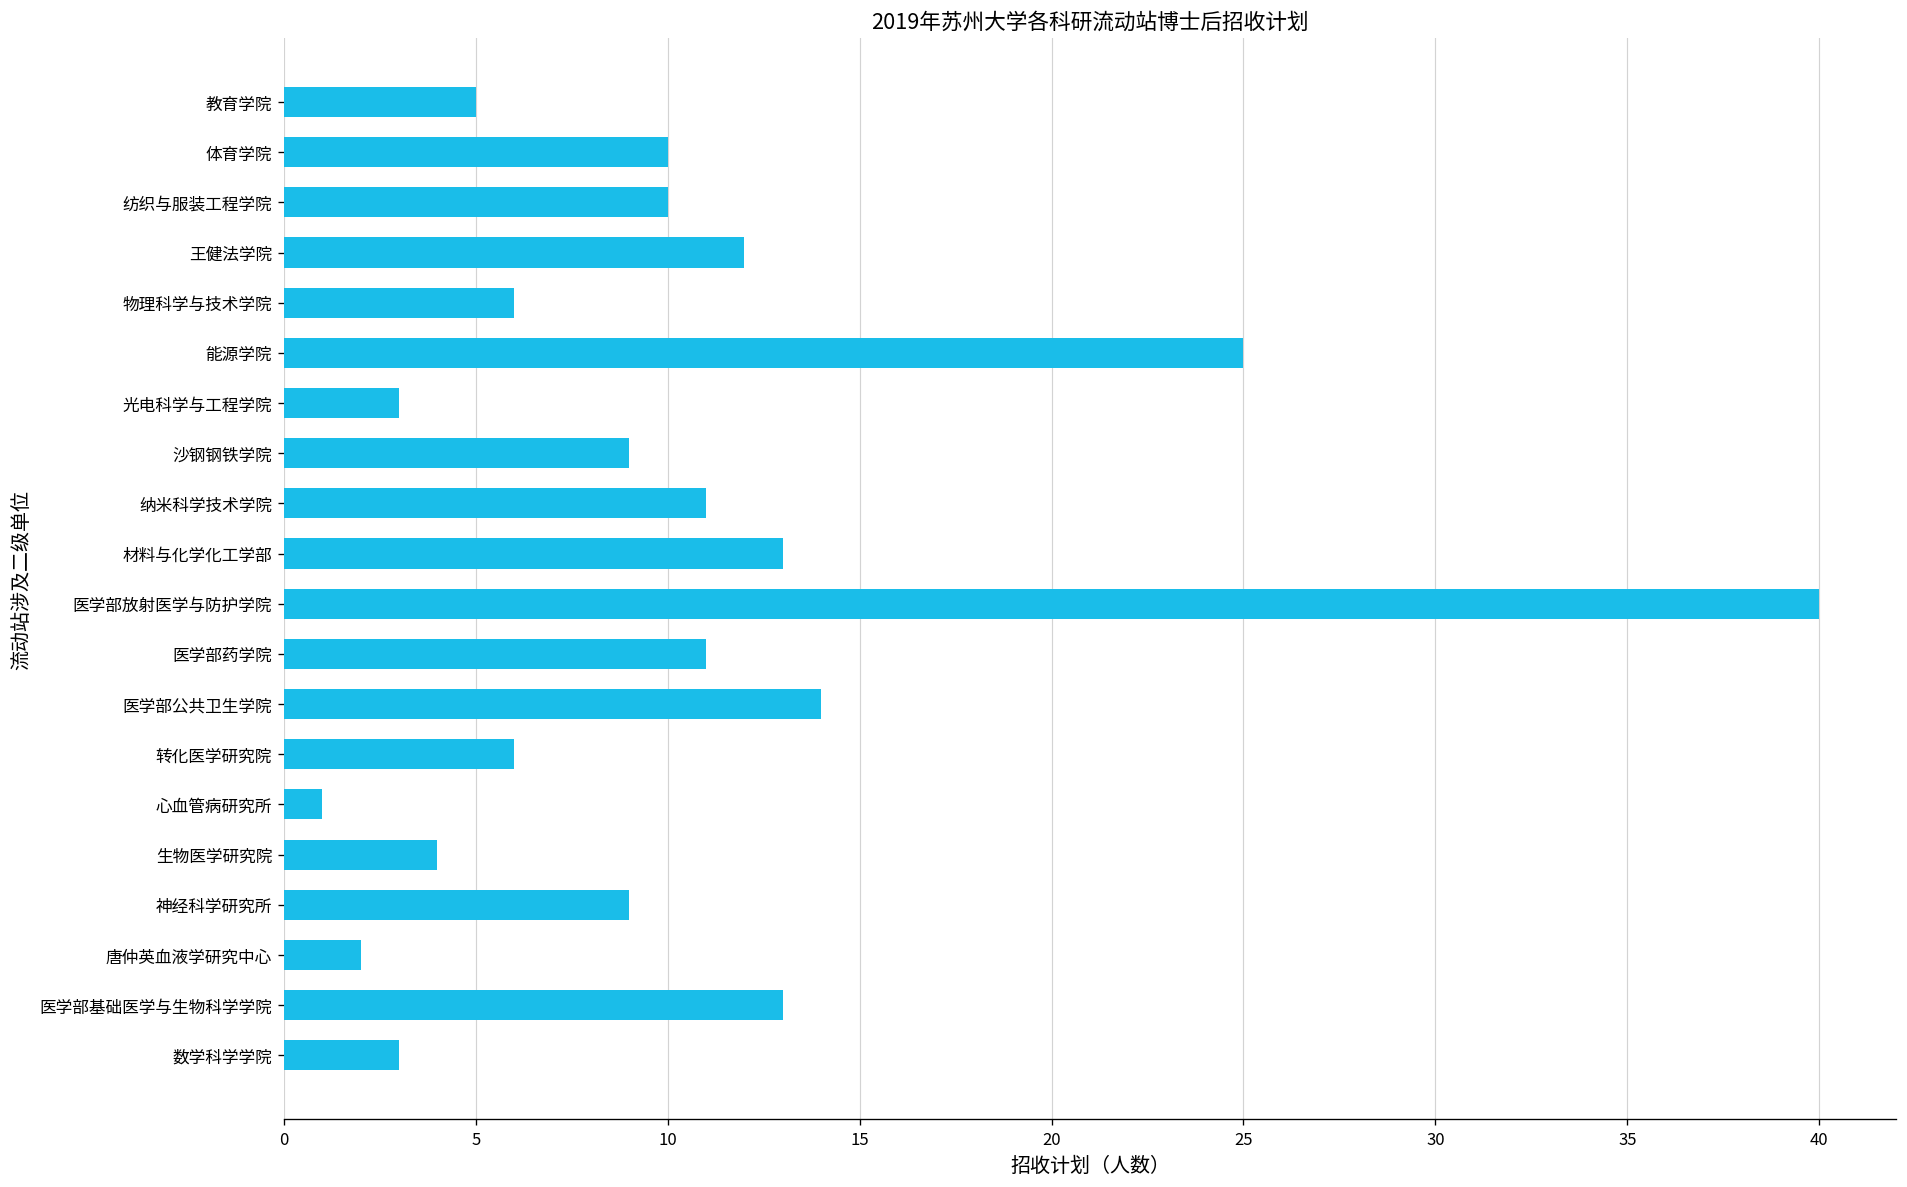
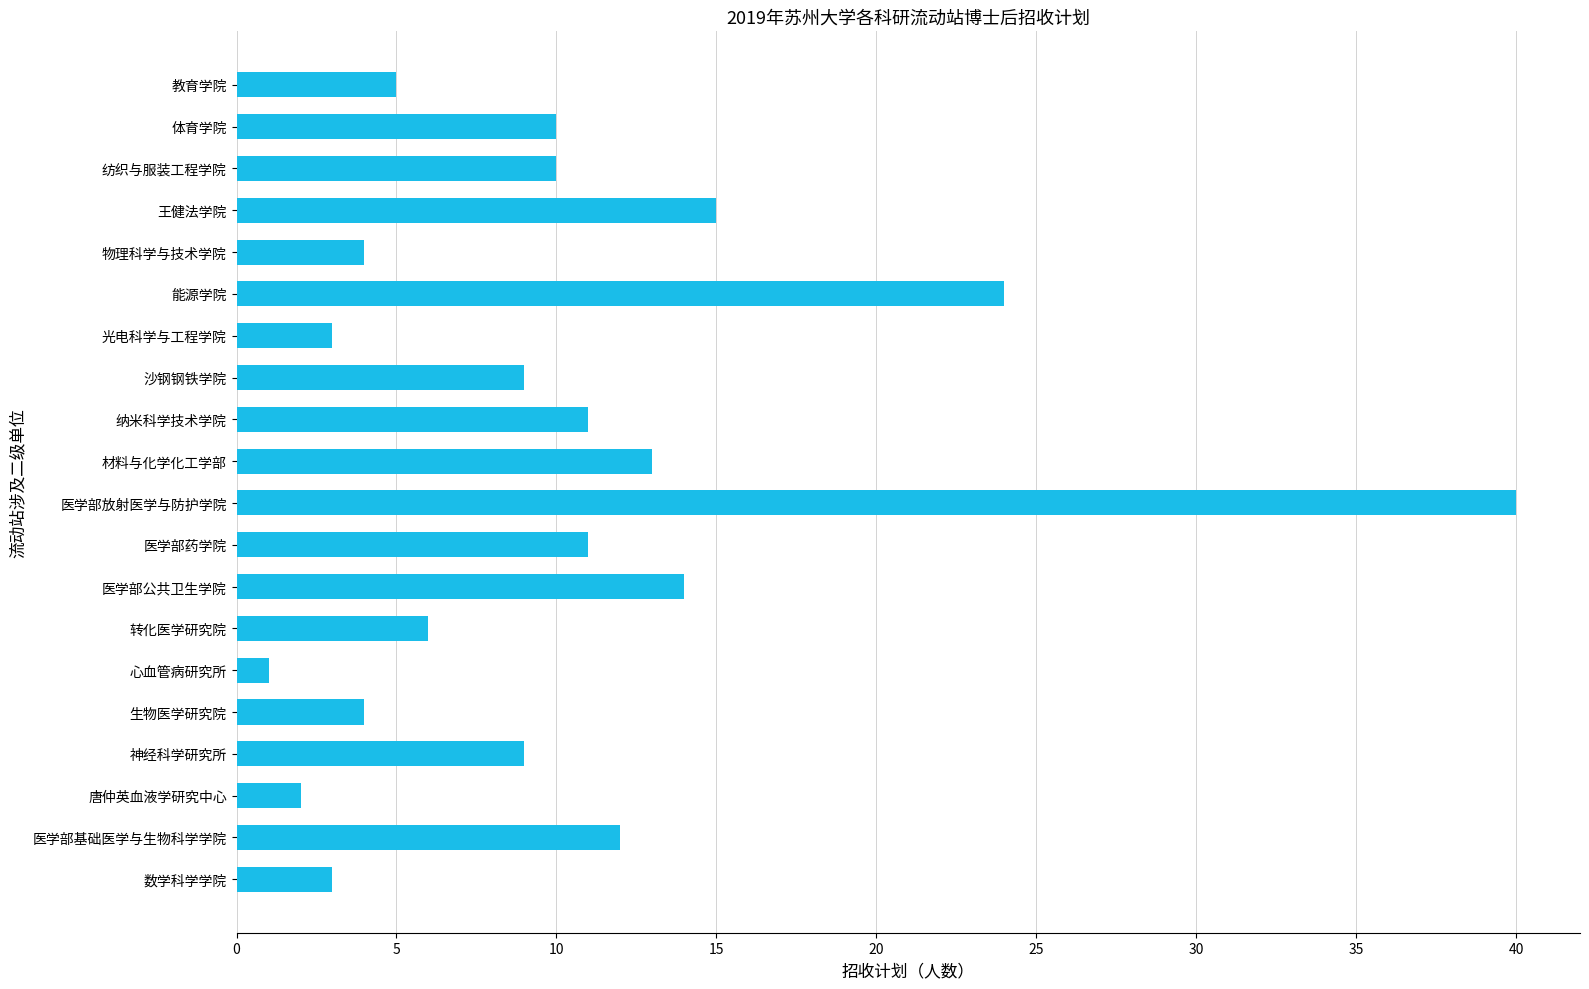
  {
    "教育学院": 5,
    "体育学院": 10,
    "纺织与服装工程学院": 10,
-   "王健法学院": 12,
-   "物理科学与技术学院": 6,
-   "能源学院": 25,
+   "王健法学院": 15,
+   "物理科学与技术学院": 4,
+   "能源学院": 24,
    "光电科学与工程学院": 3,
    "沙钢钢铁学院": 9,
    "纳米科学技术学院": 11,
    "材料与化学化工学部": 13,
    "医学部放射医学与防护学院": 40,
    "医学部药学院": 11,
    "医学部公共卫生学院": 14,
    "转化医学研究院": 6,
    "心血管病研究所": 1,
    "生物医学研究院": 4,
    "神经科学研究所": 9,
    "唐仲英血液学研究中心": 2,
-   "医学部基础医学与生物科学学院": 13,
+   "医学部基础医学与生物科学学院": 12,
    "数学科学学院": 3
  }
